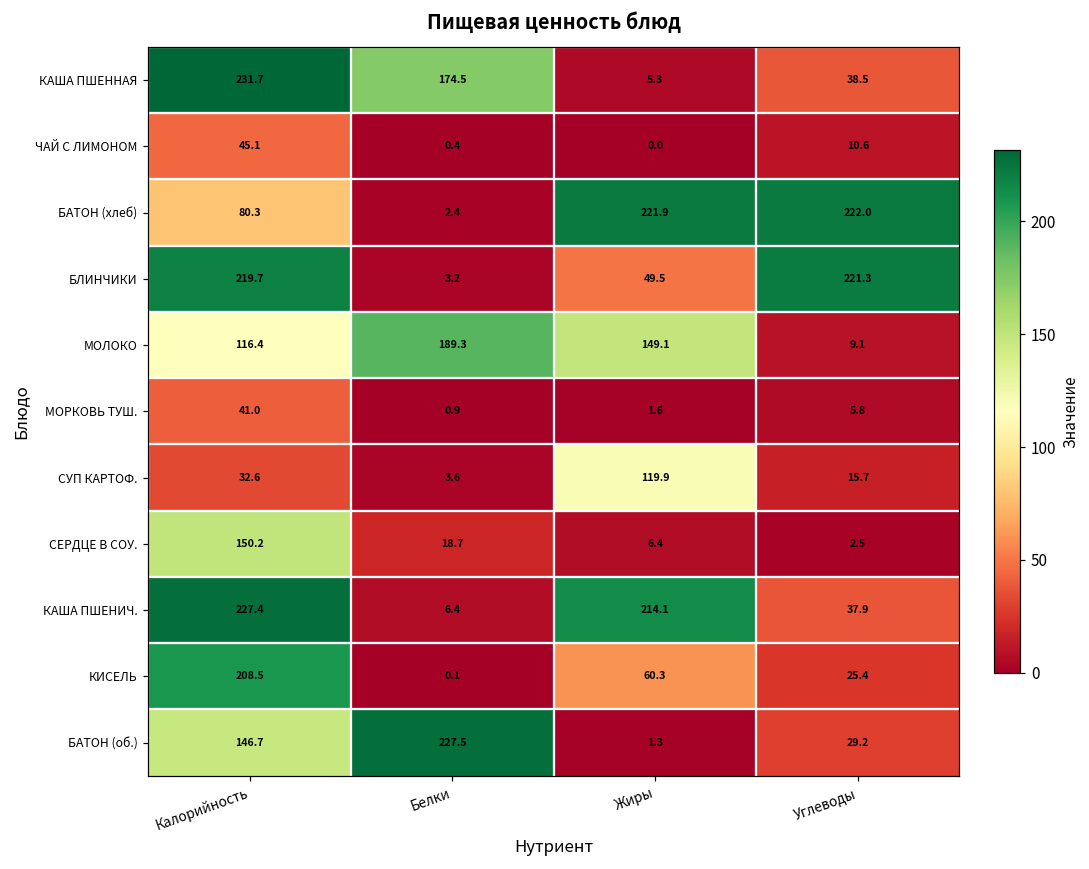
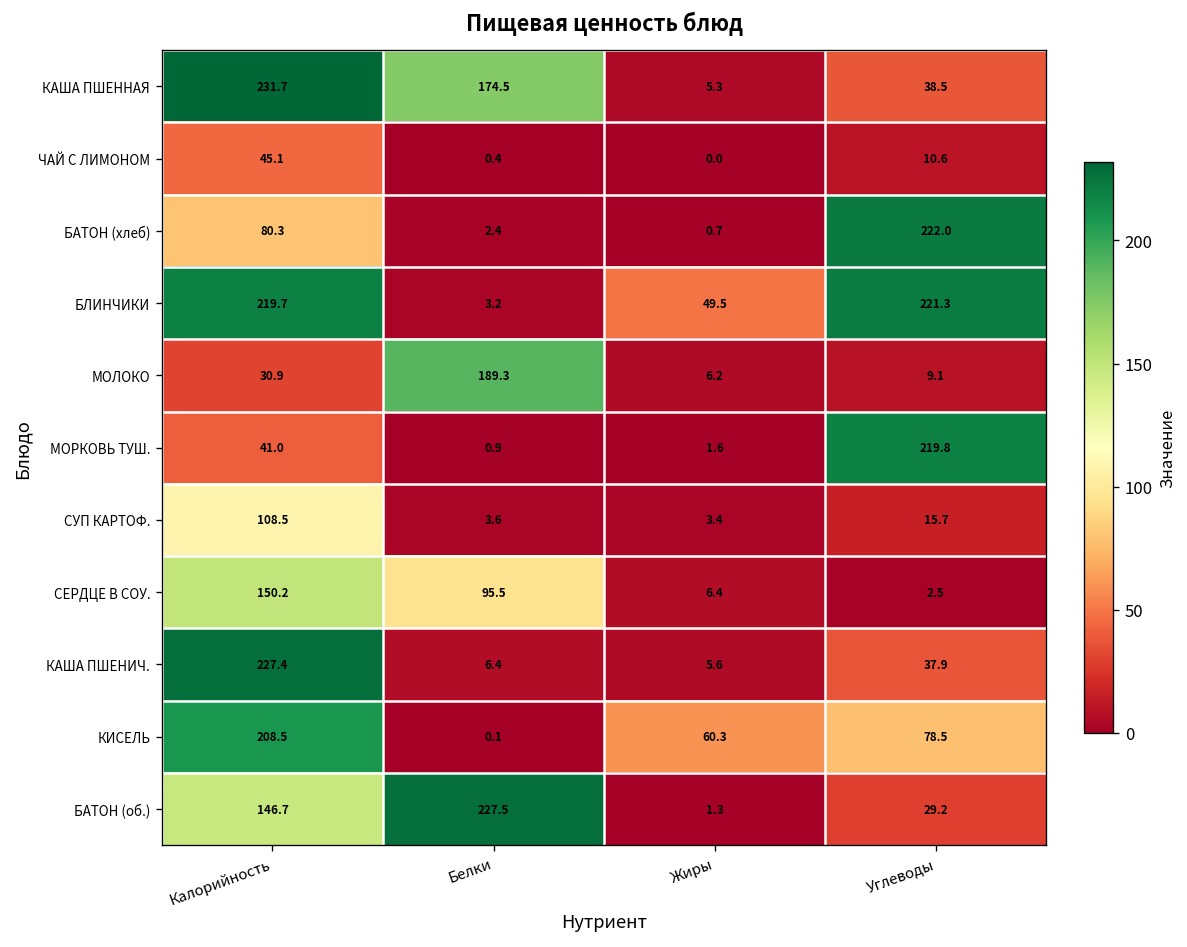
  {
    "КАША ПШЕННАЯ": {
      "Калорийность": 231.7,
      "Белки": 174.5,
      "Жиры": 5.3,
      "Углеводы": 38.5
    },
    "ЧАЙ С ЛИМОНОМ": {
      "Калорийность": 45.1,
      "Белки": 0.4,
      "Жиры": 0.0,
      "Углеводы": 10.6
    },
    "БАТОН (хлеб)": {
      "Калорийность": 80.3,
      "Белки": 2.4,
-     "Жиры": 221.9,
+     "Жиры": 0.7,
      "Углеводы": 222.0
    },
    "БЛИНЧИКИ": {
      "Калорийность": 219.7,
      "Белки": 3.2,
      "Жиры": 49.5,
      "Углеводы": 221.3
    },
    "МОЛОКО": {
-     "Калорийность": 116.4,
+     "Калорийность": 30.9,
      "Белки": 189.3,
-     "Жиры": 149.1,
+     "Жиры": 6.2,
      "Углеводы": 9.1
    },
    "МОРКОВЬ ТУШ.": {
      "Калорийность": 41.0,
      "Белки": 0.9,
      "Жиры": 1.6,
-     "Углеводы": 5.8
+     "Углеводы": 219.8
    },
    "СУП КАРТОФ.": {
-     "Калорийность": 32.6,
+     "Калорийность": 108.5,
      "Белки": 3.6,
-     "Жиры": 119.9,
+     "Жиры": 3.4,
      "Углеводы": 15.7
    },
    "СЕРДЦЕ В СОУ.": {
      "Калорийность": 150.2,
-     "Белки": 18.7,
+     "Белки": 95.5,
      "Жиры": 6.4,
      "Углеводы": 2.5
    },
    "КАША ПШЕНИЧ.": {
      "Калорийность": 227.4,
      "Белки": 6.4,
-     "Жиры": 214.1,
+     "Жиры": 5.6,
      "Углеводы": 37.9
    },
    "КИСЕЛЬ": {
      "Калорийность": 208.5,
      "Белки": 0.1,
      "Жиры": 60.3,
-     "Углеводы": 25.4
+     "Углеводы": 78.5
    },
    "БАТОН (об.)": {
      "Калорийность": 146.7,
      "Белки": 227.5,
      "Жиры": 1.3,
      "Углеводы": 29.2
    }
  }
